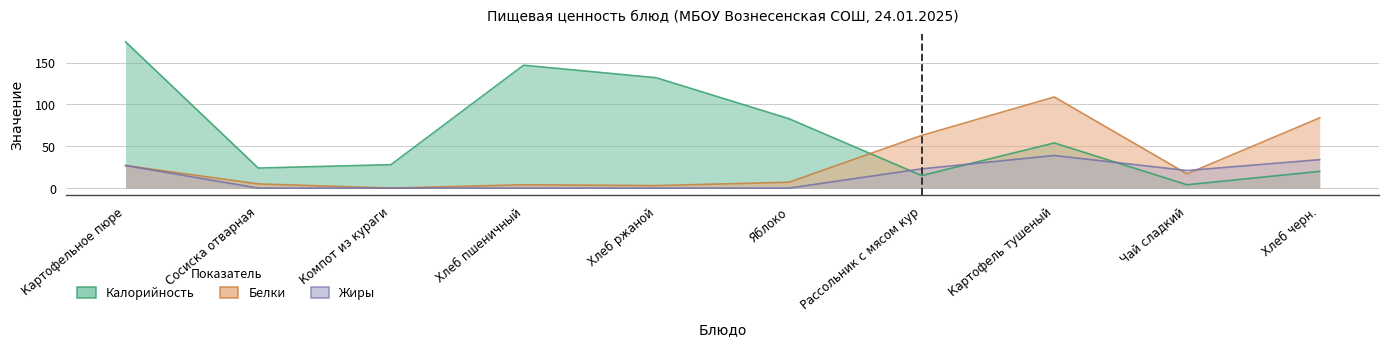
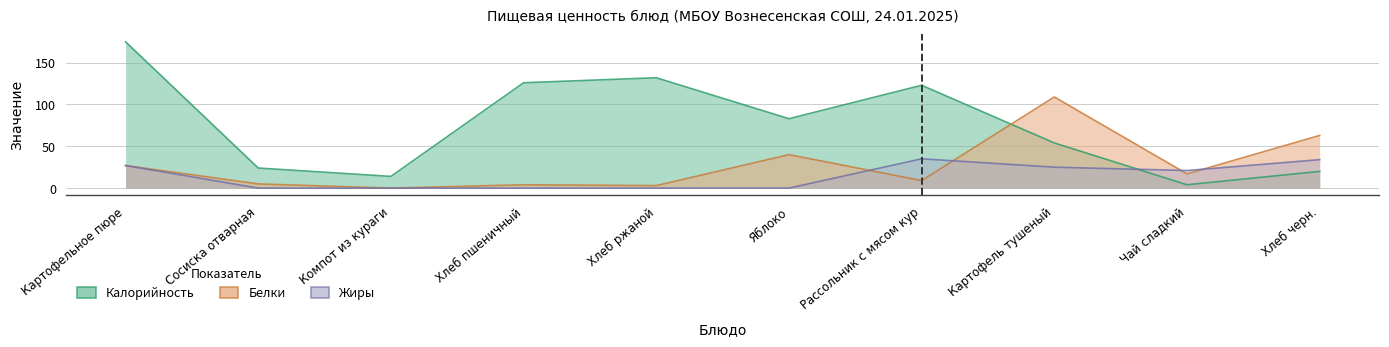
  {
    "Калорийность": {
      "Картофельное пюре": 180,
      "Сосиска отварная": 20,
-     "Компот из кураги": 30,
-     "Хлеб пшеничный": 150,
+     "Компот из кураги": 10,
+     "Хлеб пшеничный": 130,
      "Хлеб ржаной": 130,
      "Яблоко": 80,
-     "Рассольник с мясом кур": 20,
+     "Рассольник с мясом кур": 120,
      "Картофель тушеный": 50,
      "Чай сладкий": 0,
      "Хлеб черн.": 20
    },
    "Белки": {
      "Сосиска отварная": 10,
      "Хлеб пшеничный": 0,
-     "Яблоко": 10,
-     "Рассольник с мясом кур": 60,
+     "Яблоко": 40,
+     "Рассольник с мясом кур": 10,
      "Картофель тушеный": 110,
      "Чай сладкий": 20,
-     "Хлеб черн.": 80
+     "Хлеб черн.": 60
    },
    "Жиры": {
      "Сосиска отварная": 0,
      "Хлеб пшеничный": 0,
      "Яблоко": 0,
-     "Рассольник с мясом кур": 20,
-     "Картофель тушеный": 40,
+     "Рассольник с мясом кур": 40,
+     "Картофель тушеный": 30,
      "Чай сладкий": 20,
      "Хлеб черн.": 30
    }
  }
